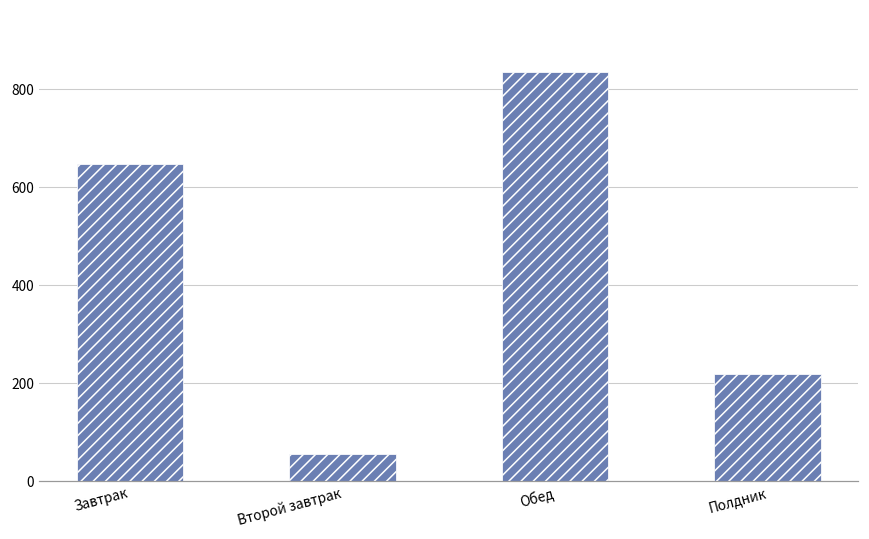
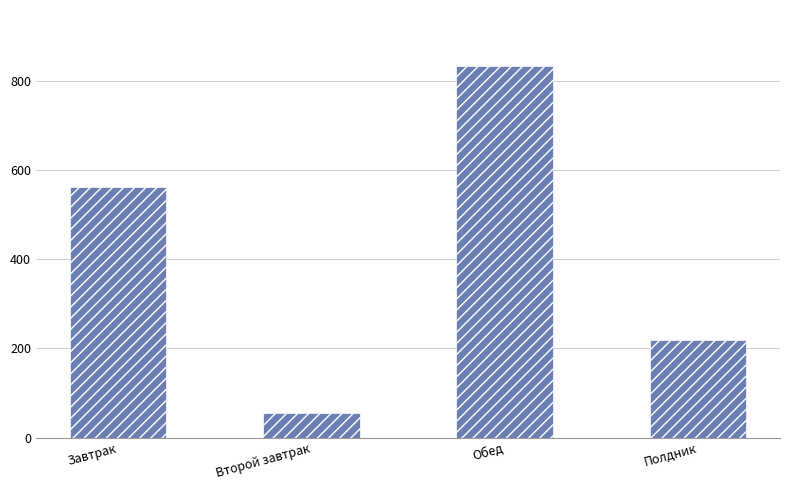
  {
-   "Завтрак": 650,
+   "Завтрак": 560,
    "Второй завтрак": 60,
    "Обед": 830,
    "Полдник": 220
  }
